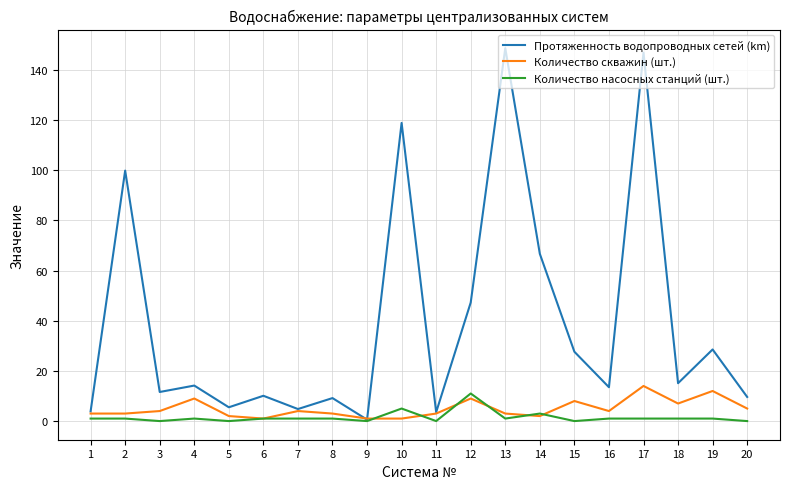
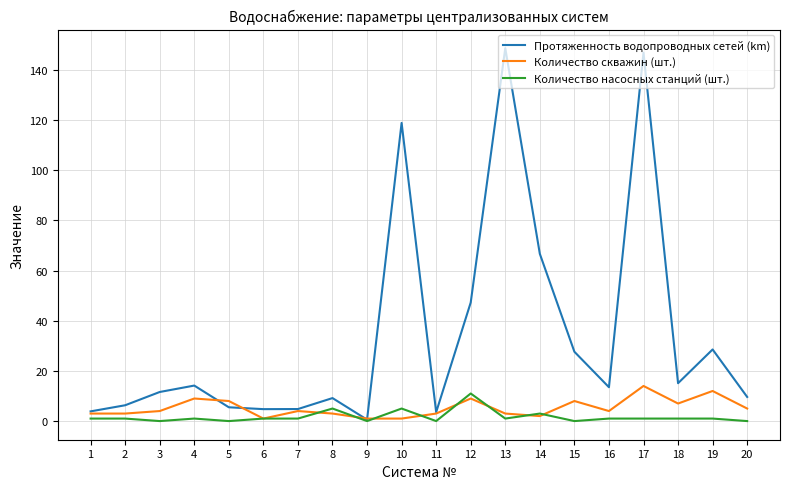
  {
    "Протяженность водопроводных сетей (km)": {
-     "2": 100,
+     "2": 6,
      "3": 12,
      "4": 14,
      "5": 6,
-     "6": 10,
+     "6": 5,
      "8": 9,
      "10": 119,
      "12": 47,
      "14": 67,
      "15": 28,
      "16": 14,
      "18": 15,
      "19": 29,
      "20": 10
    },
    "Количество скважин (шт.)": {
      "2": 3,
      "3": 4,
      "4": 9,
-     "5": 2,
+     "5": 8,
      "8": 3,
      "10": 1,
      "12": 9,
      "13": 3,
      "15": 8,
      "16": 4,
      "17": 14,
      "18": 7,
      "19": 12,
      "20": 5
    },
    "Количество насосных станций (шт.)": {
      "1": 1,
      "2": 1,
      "3": 0,
      "4": 1,
      "5": 0,
      "7": 1,
-     "8": 1,
+     "8": 5,
      "10": 5,
      "11": 0,
      "12": 11,
      "13": 1,
      "15": 0,
      "16": 1,
      "17": 1,
      "18": 1,
      "19": 1,
      "20": 0
    }
  }
